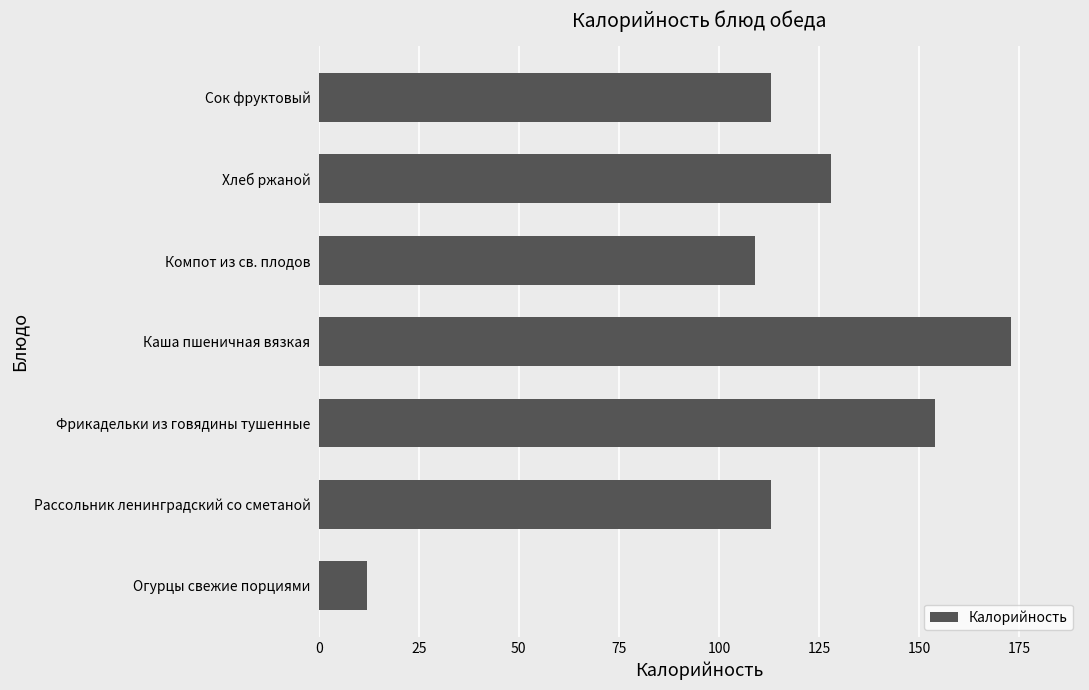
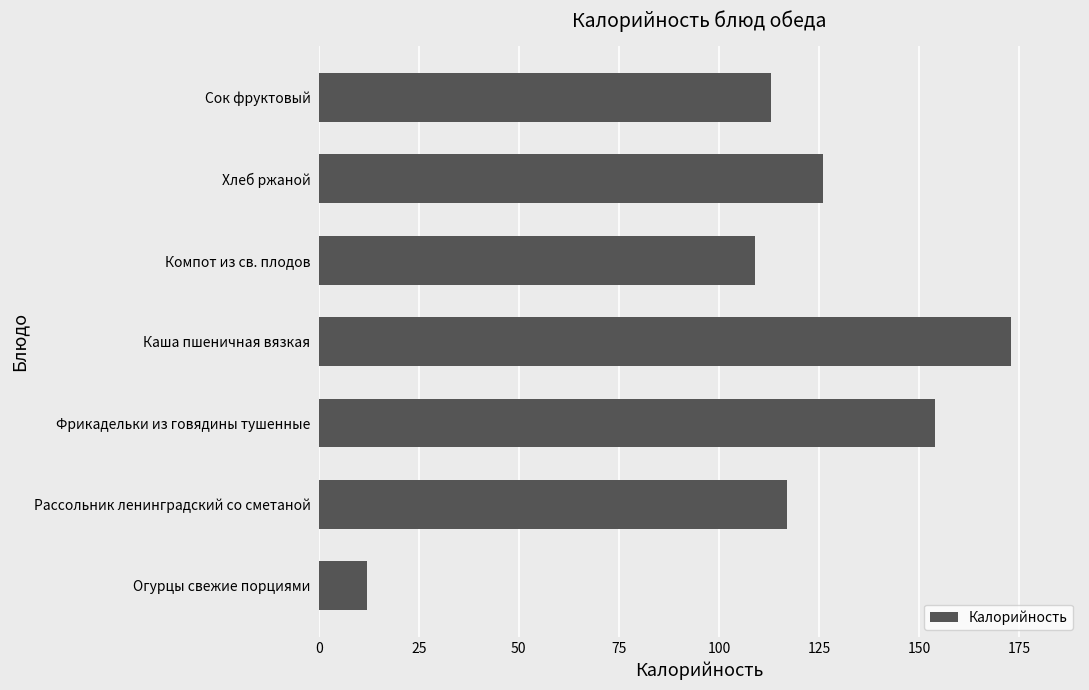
  {
    "Сок фруктовый": 113,
-   "Хлеб ржаной": 128,
+   "Хлеб ржаной": 126,
    "Компот из св. плодов": 109,
    "Каша пшеничная вязкая": 173,
    "Фрикадельки из говядины тушенные": 154,
-   "Рассольник ленинградский со сметаной": 113,
+   "Рассольник ленинградский со сметаной": 117,
    "Огурцы свежие порциями": 12
  }
